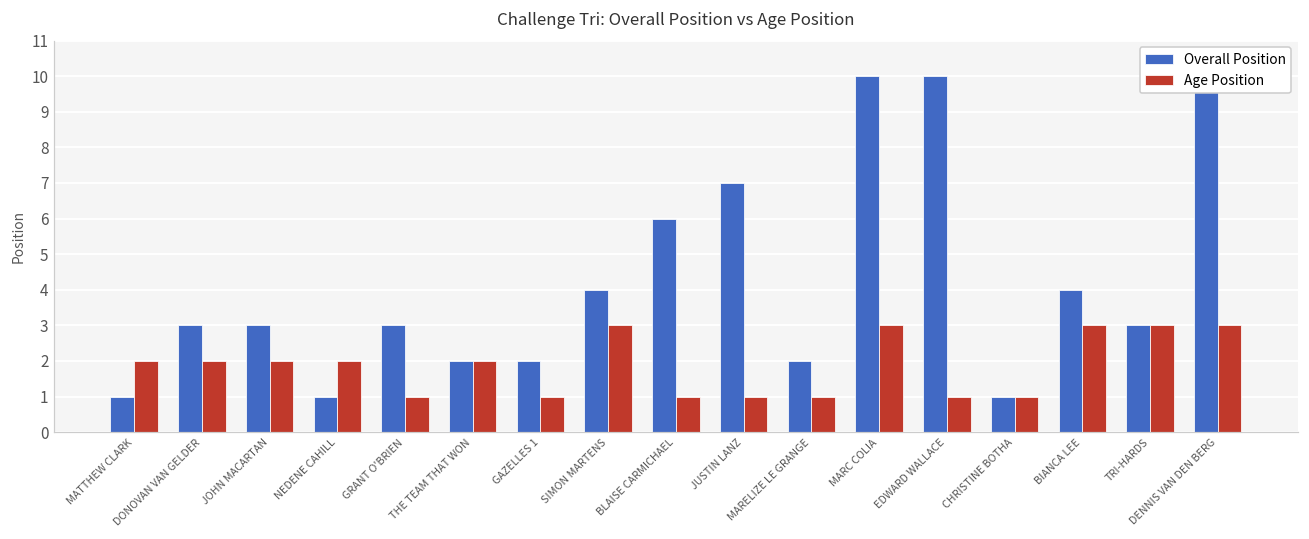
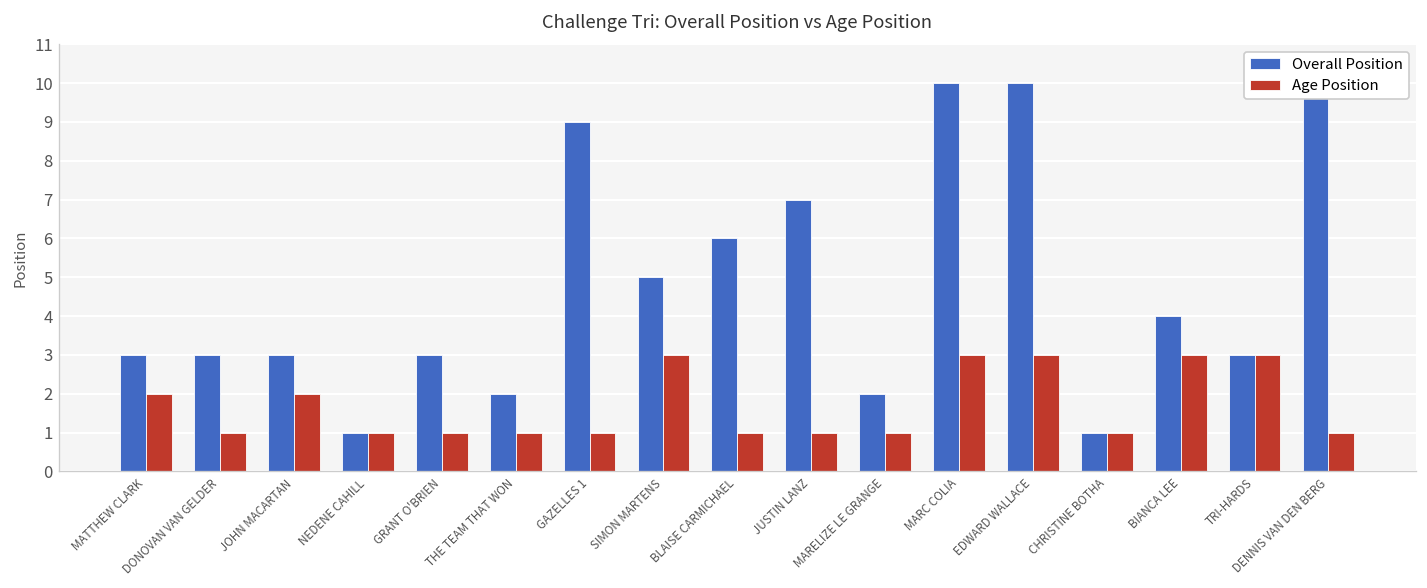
  {
    "Overall Position": {
-     "MATTHEW CLARK": 1,
+     "MATTHEW CLARK": 3,
      "DONOVAN VAN GELDER": 3,
      "JOHN MACARTAN": 3,
      "NEDENE CAHILL": 1,
      "GRANT O'BRIEN": 3,
      "THE TEAM THAT WON": 2,
-     "GAZELLES 1": 2,
-     "SIMON MARTENS": 4,
+     "GAZELLES 1": 9,
+     "SIMON MARTENS": 5,
      "BLAISE CARMICHAEL": 6,
      "JUSTIN LANZ": 7,
      "MARELIZE LE GRANGE": 2,
      "MARC COLIA": 10,
      "EDWARD WALLACE": 10,
      "CHRISTINE BOTHA": 1,
      "BIANCA LEE": 4,
      "TRI-HARDS": 3
    },
    "Age Position": {
      "MATTHEW CLARK": 2,
-     "DONOVAN VAN GELDER": 2,
+     "DONOVAN VAN GELDER": 1,
      "JOHN MACARTAN": 2,
-     "NEDENE CAHILL": 2,
+     "NEDENE CAHILL": 1,
      "GRANT O'BRIEN": 1,
-     "THE TEAM THAT WON": 2,
+     "THE TEAM THAT WON": 1,
      "GAZELLES 1": 1,
      "SIMON MARTENS": 3,
      "BLAISE CARMICHAEL": 1,
      "JUSTIN LANZ": 1,
      "MARELIZE LE GRANGE": 1,
      "MARC COLIA": 3,
-     "EDWARD WALLACE": 1,
+     "EDWARD WALLACE": 3,
      "CHRISTINE BOTHA": 1,
      "BIANCA LEE": 3,
      "TRI-HARDS": 3,
-     "DENNIS VAN DEN BERG": 3
+     "DENNIS VAN DEN BERG": 1
    }
  }
